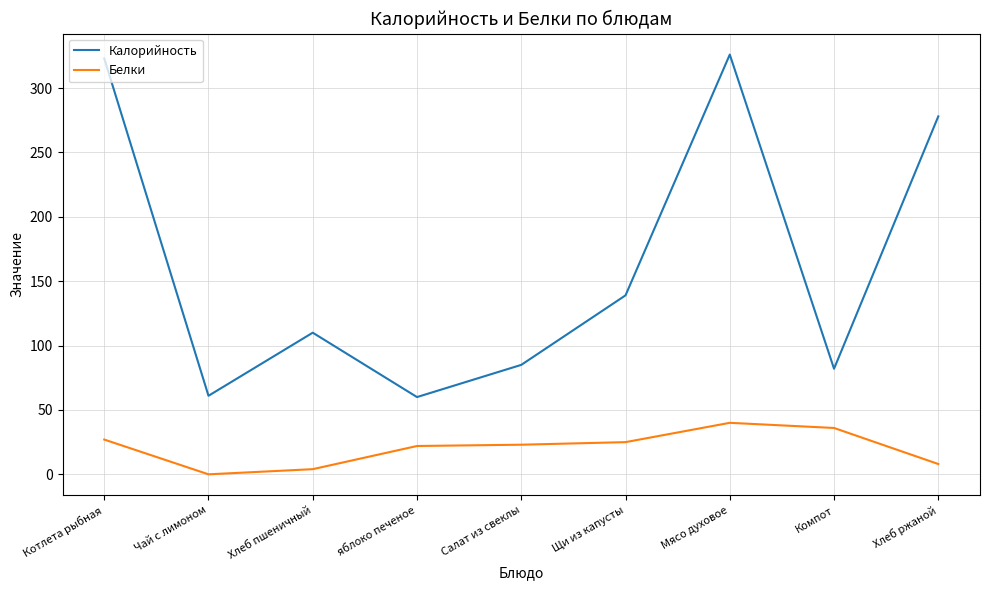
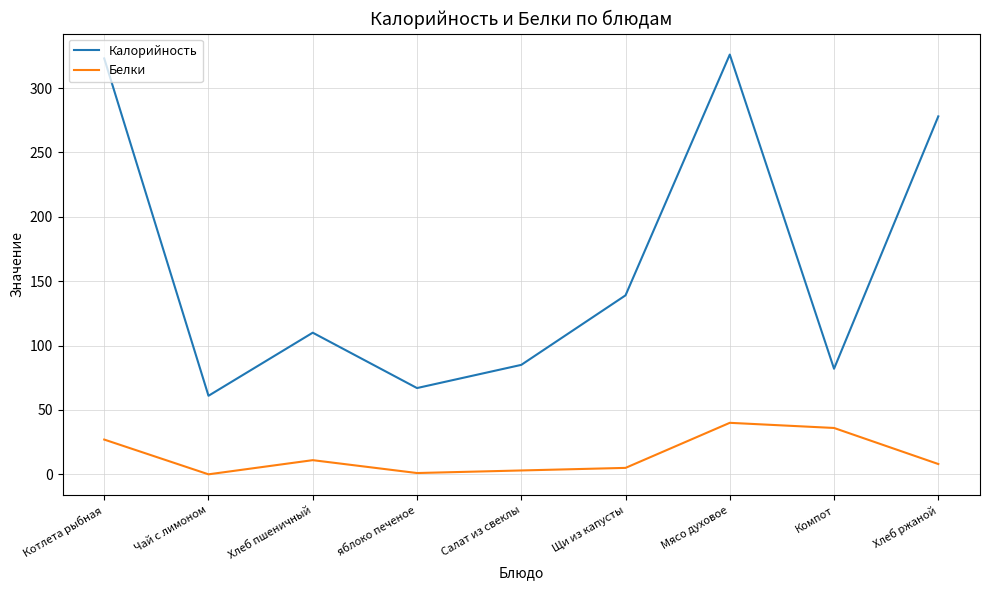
  {
    "Калорийность": {
      "Чай с лимоном": 61,
      "Хлеб пшеничный": 110,
-     "яблоко печеное": 60,
+     "яблоко печеное": 67,
      "Салат из свеклы": 85,
      "Щи из капусты": 139,
      "Мясо духовое": 326,
      "Компот": 82,
      "Хлеб ржаной": 278
    },
    "Белки": {
      "Котлета рыбная": 27,
      "Чай с лимоном": 0,
-     "Хлеб пшеничный": 4,
-     "яблоко печеное": 22,
-     "Салат из свеклы": 23,
-     "Щи из капусты": 25,
+     "Хлеб пшеничный": 11,
+     "яблоко печеное": 1,
+     "Салат из свеклы": 3,
+     "Щи из капусты": 5,
      "Мясо духовое": 40,
      "Компот": 36,
      "Хлеб ржаной": 8
    }
  }
